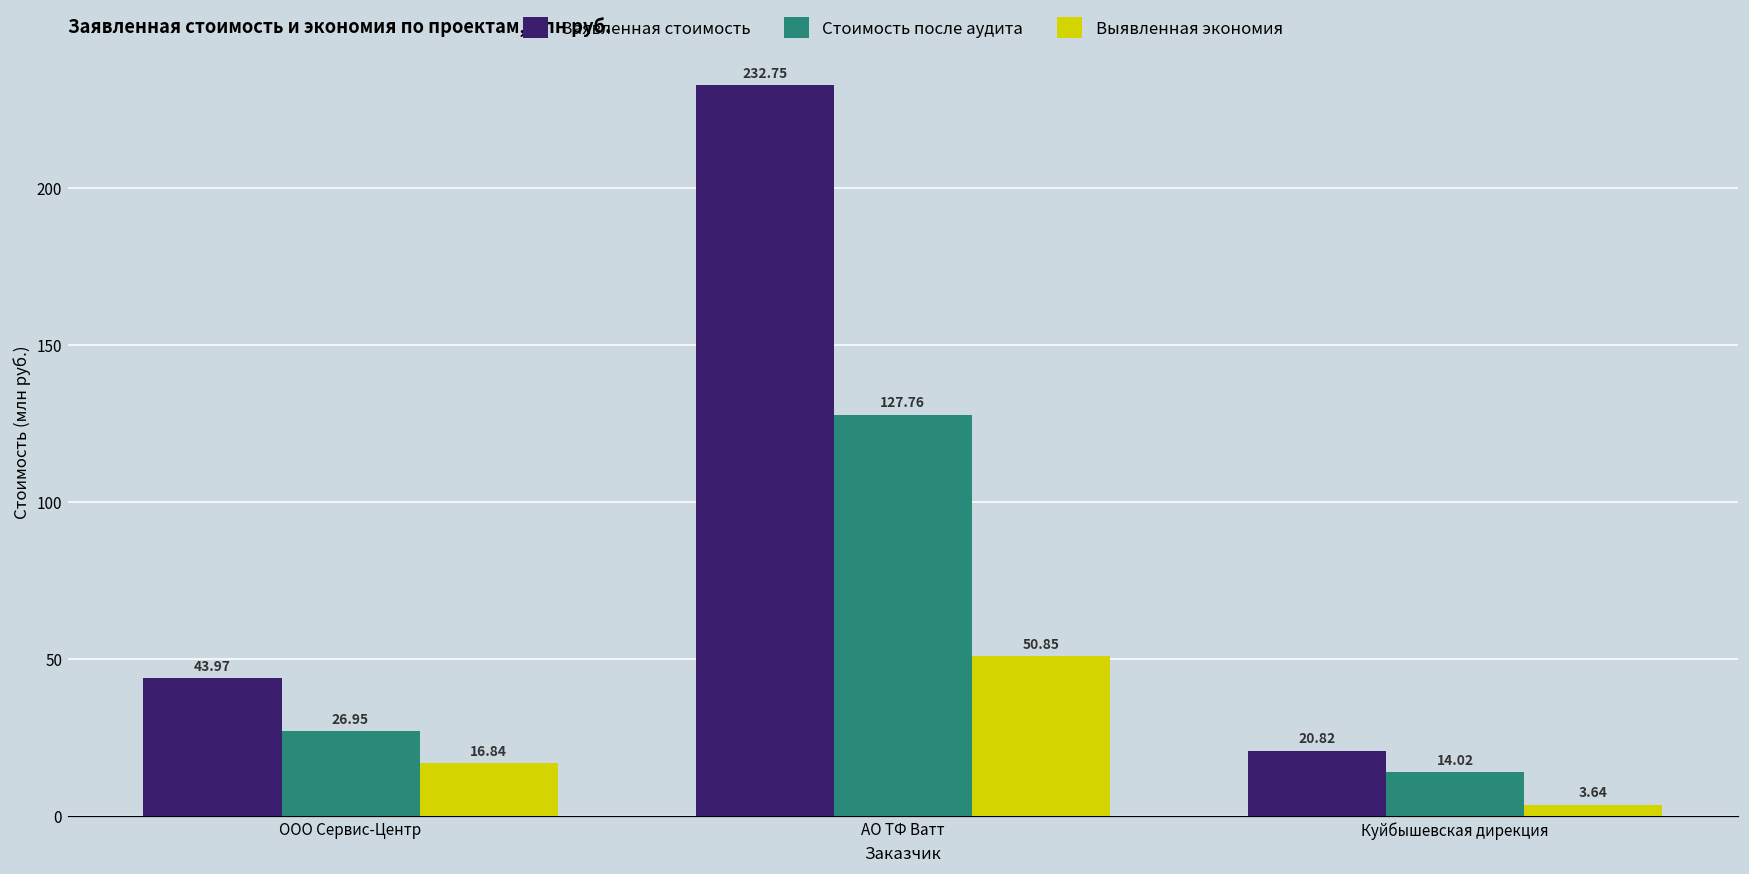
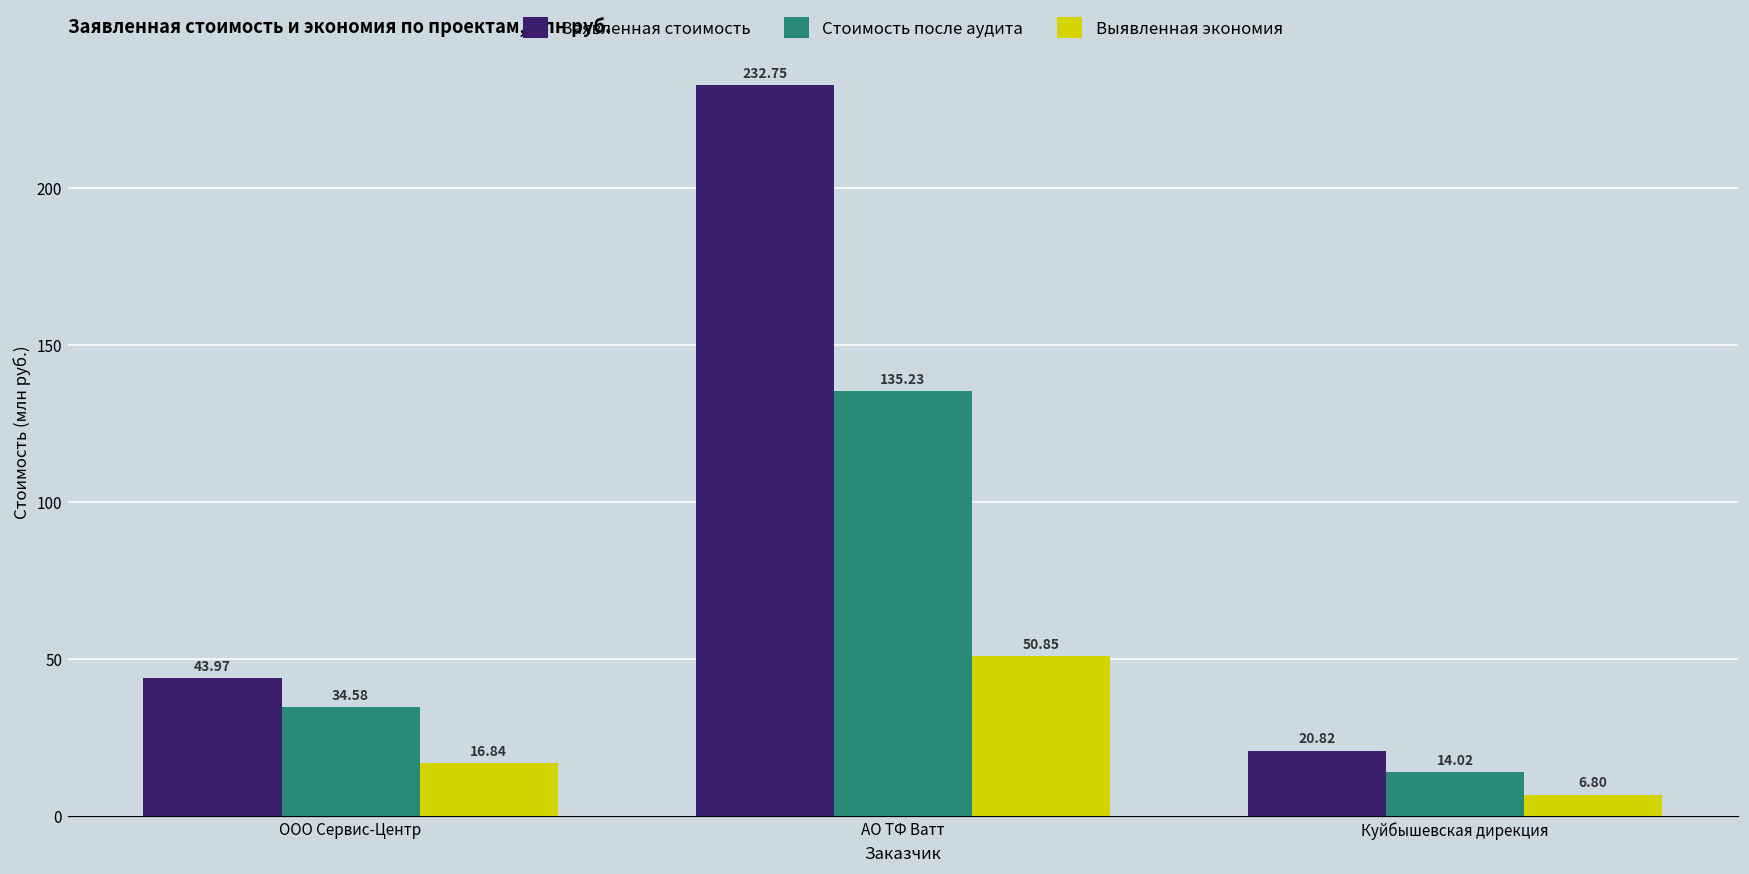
  {
    "Заявленная стоимость": {
      "ООО Сервис-Центр": 43.97,
      "АО ТФ Ватт": 232.75,
      "Куйбышевская дирекция": 20.82
    },
    "Стоимость после аудита": {
-     "ООО Сервис-Центр": 26.95,
-     "АО ТФ Ватт": 127.76,
+     "ООО Сервис-Центр": 34.58,
+     "АО ТФ Ватт": 135.23,
      "Куйбышевская дирекция": 14.02
    },
    "Выявленная экономия": {
      "ООО Сервис-Центр": 16.84,
      "АО ТФ Ватт": 50.85,
-     "Куйбышевская дирекция": 3.64
+     "Куйбышевская дирекция": 6.80
    }
  }
